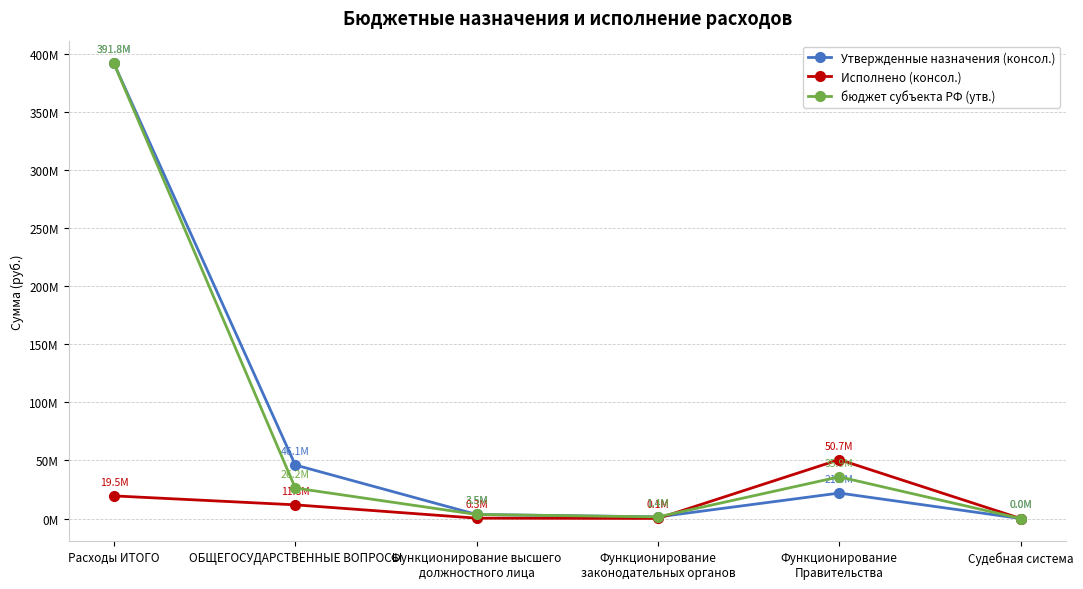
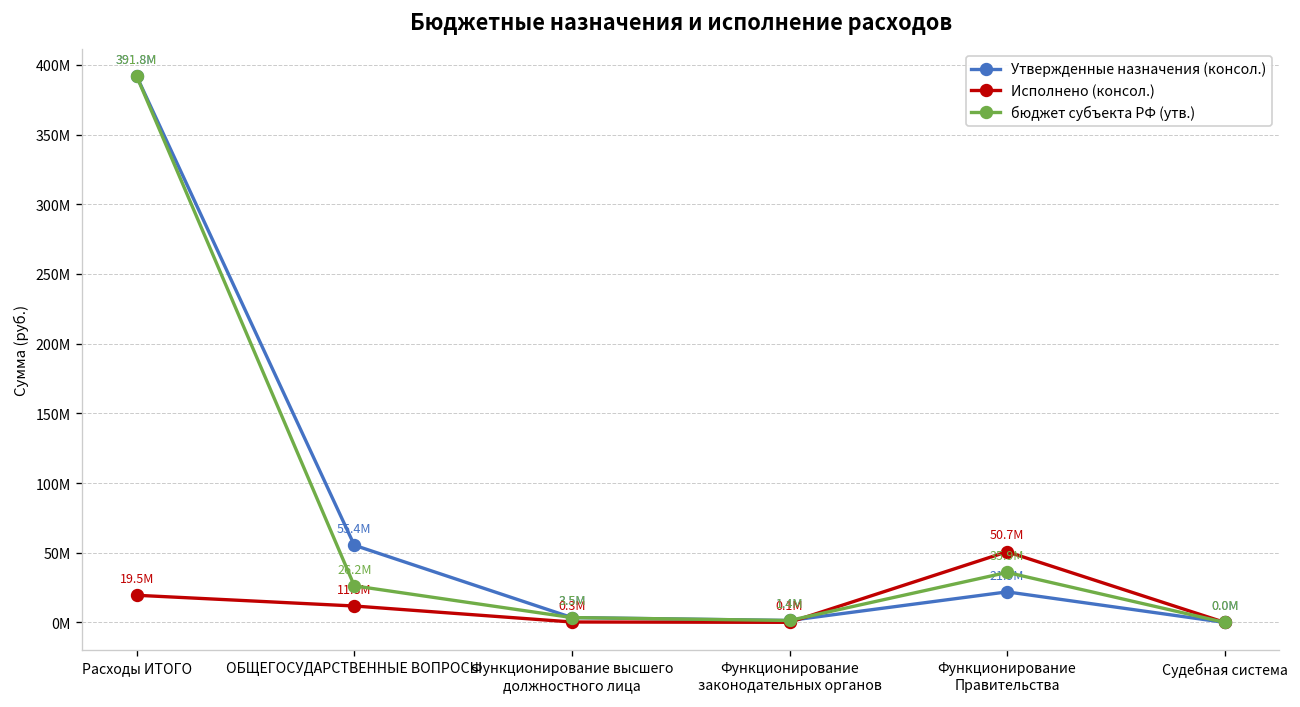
  {
    "Утвержденные назначения (консол.)": {
-     "ОБЩЕГОСУДАРСТВЕННЫЕ ВОПРОСЫ": "46.1M"
+     "ОБЩЕГОСУДАРСТВЕННЫЕ ВОПРОСЫ": "55.4M"
    },
    "Исполнено (консол.)": {
      "Расходы ИТОГО": "19.5M",
      "Функционирование Правительства": "50.7M"
    },
    "бюджет субъекта РФ (утв.)": {
      "ОБЩЕГОСУДАРСТВЕННЫЕ ВОПРОСЫ": "26.2M"
    }
  }
